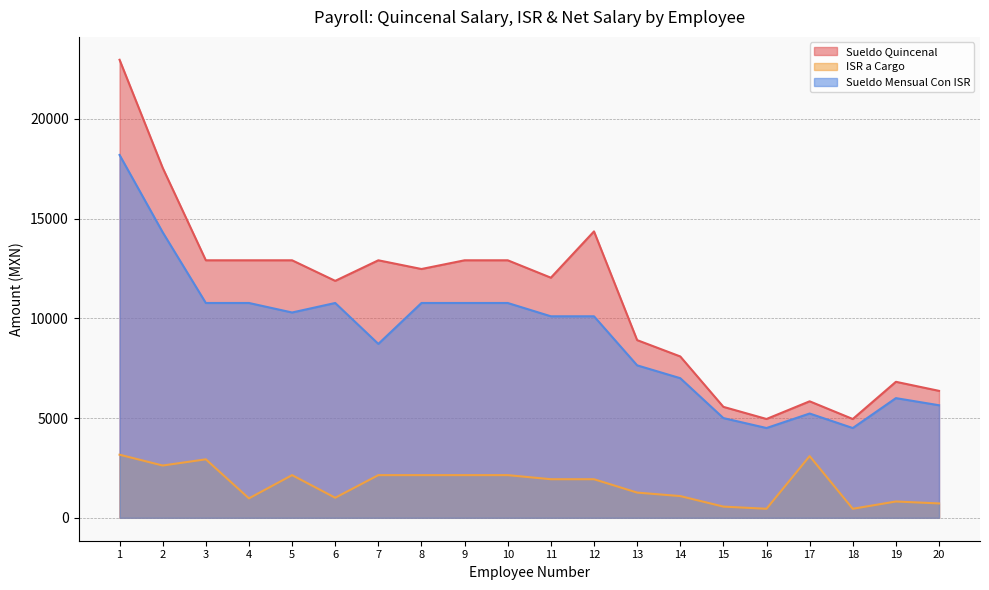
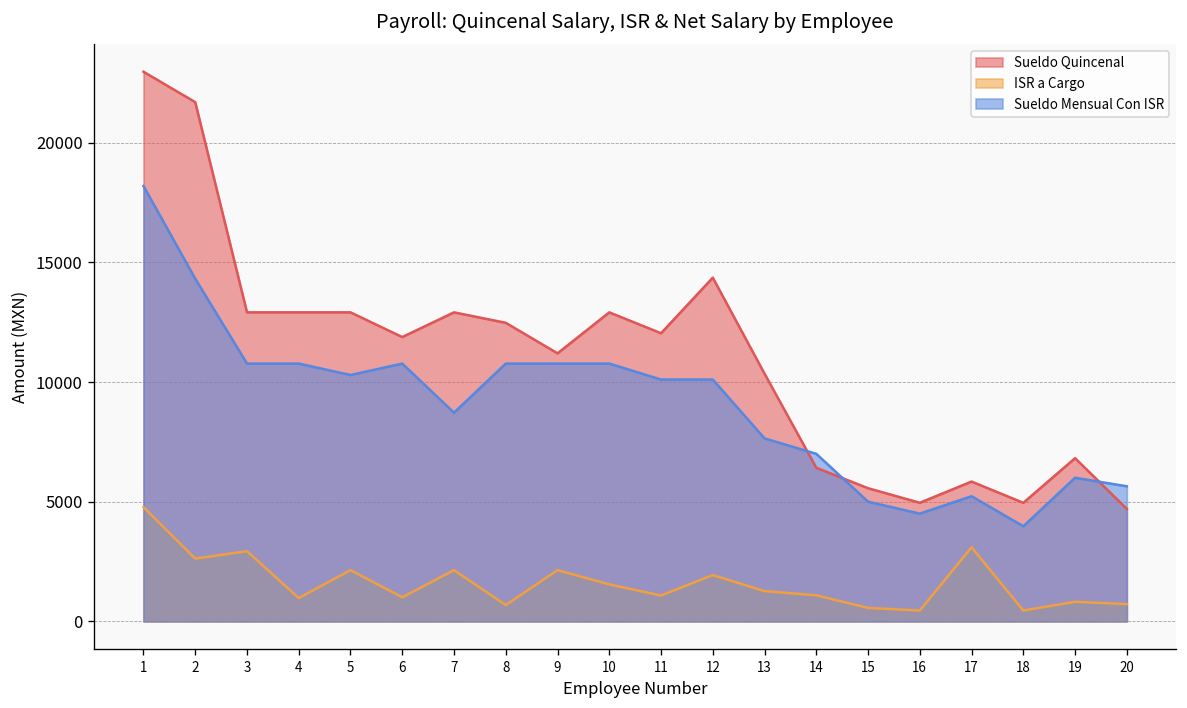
  {
    "Sueldo Quincenal": {
      "1": 23000,
-     "2": 17500,
+     "2": 21700,
      "3": 12900,
      "4": 12900,
      "5": 12900,
      "6": 11900,
      "7": 12900,
      "8": 12500,
-     "9": 12900,
+     "9": 11200,
      "10": 12900,
      "11": 12000,
      "12": 14400,
-     "13": 8900,
-     "14": 8100,
+     "13": 10300,
+     "14": 6400,
      "15": 5600,
      "16": 5000,
      "17": 5800,
      "18": 5000,
      "19": 6800,
-     "20": 6400
+     "20": 4700
    },
    "ISR a Cargo": {
-     "1": 3200,
+     "1": 4800,
      "2": 2600,
      "3": 2900,
      "4": 1000,
      "5": 2100,
      "6": 1000,
      "7": 2100,
-     "8": 2100,
+     "8": 700,
      "9": 2100,
-     "10": 2100,
-     "11": 1900,
+     "10": 1500,
+     "11": 1100,
      "12": 1900,
      "13": 1300,
      "14": 1100,
      "15": 600,
      "16": 500,
      "17": 3100,
      "18": 500,
      "19": 800,
      "20": 700
    },
    "Sueldo Mensual Con ISR": {
      "1": 18200,
      "2": 14300,
      "3": 10800,
      "4": 10800,
      "5": 10300,
      "6": 10800,
      "7": 8700,
      "8": 10800,
      "9": 10800,
      "10": 10800,
      "11": 10100,
      "12": 10100,
      "13": 7600,
      "14": 7000,
      "15": 5000,
      "16": 4500,
      "17": 5200,
-     "18": 4500,
+     "18": 4000,
      "19": 6000,
      "20": 5600
    }
  }
